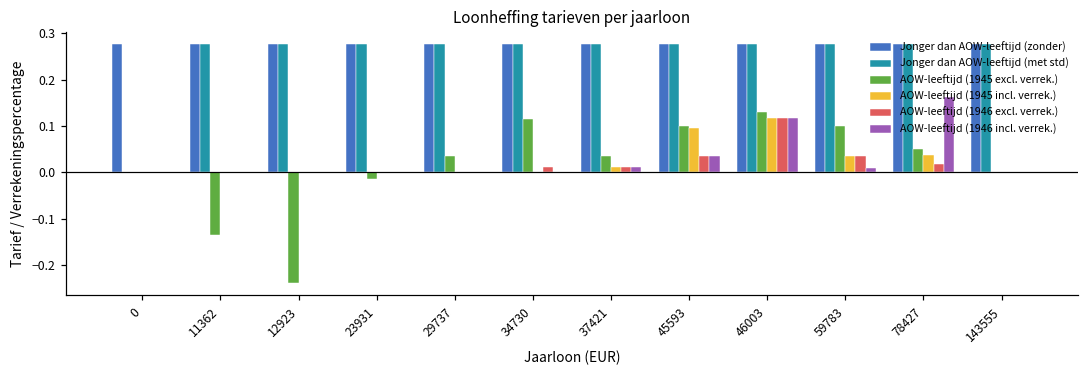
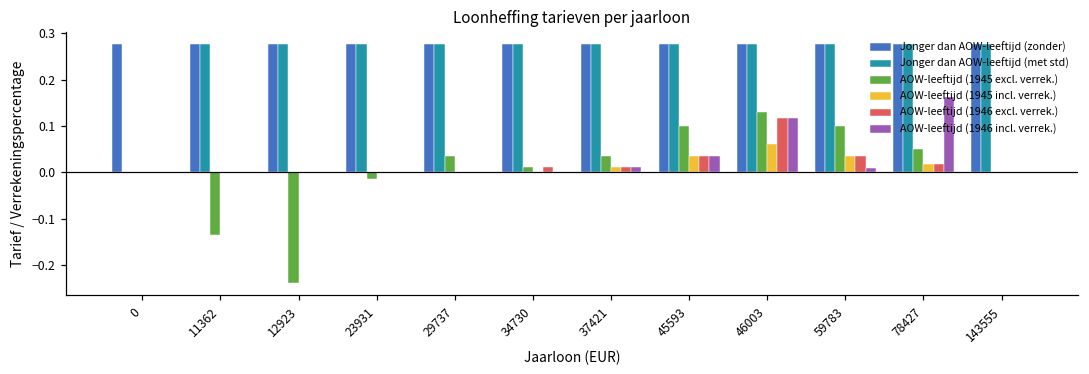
  {
    "AOW-leeftijd (1945 excl. verrek.)": {
      "0": 0.00,
      "11362": -0.13,
      "12923": -0.24,
      "23931": -0.02,
      "29737": 0.03,
-     "34730": 0.12,
+     "34730": 0.01,
      "37421": 0.03,
      "45593": 0.10,
      "46003": 0.13,
      "59783": 0.10,
      "78427": 0.05,
      "143555": 0.00
    },
    "AOW-leeftijd (1945 incl. verrek.)": {
      "0": 0.00,
      "11362": 0.00,
      "12923": 0.00,
      "23931": 0.00,
      "29737": 0.00,
      "34730": 0.00,
      "37421": 0.01,
-     "45593": 0.10,
-     "46003": 0.12,
+     "45593": 0.04,
+     "46003": 0.06,
      "59783": 0.04,
-     "78427": 0.04,
+     "78427": 0.02,
      "143555": 0.00
    },
    "AOW-leeftijd (1946 excl. verrek.)": {
      "0": 0.00,
      "11362": 0.00,
      "12923": 0.00,
      "23931": 0.00,
      "29737": 0.00,
      "34730": 0.01,
      "37421": 0.01,
      "45593": 0.04,
      "46003": 0.12,
      "59783": 0.04,
      "78427": 0.02,
      "143555": 0.00
    },
    "AOW-leeftijd (1946 incl. verrek.)": {
      "0": 0.00,
      "11362": 0.00,
      "12923": 0.00,
      "23931": 0.00,
      "29737": 0.00,
      "34730": 0.00,
      "37421": 0.01,
      "45593": 0.04,
      "46003": 0.12,
      "59783": 0.01,
      "78427": 0.16,
      "143555": 0.00
    }
  }
